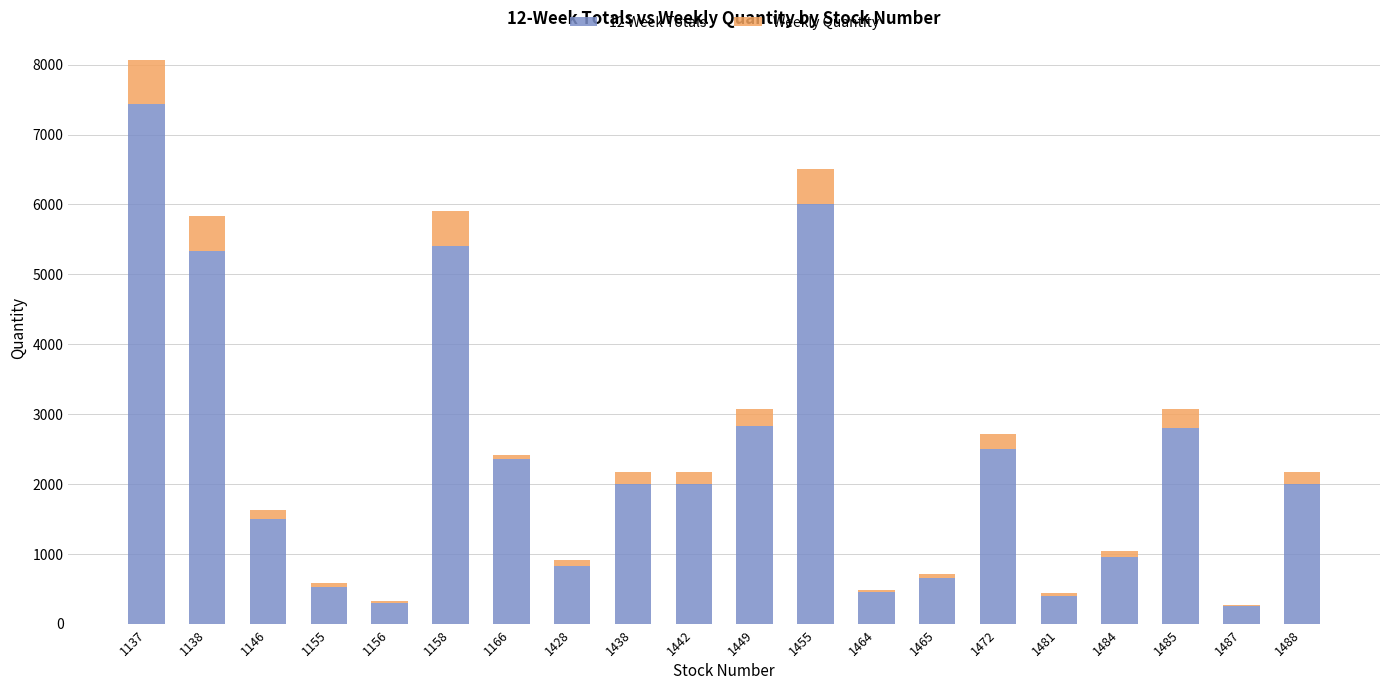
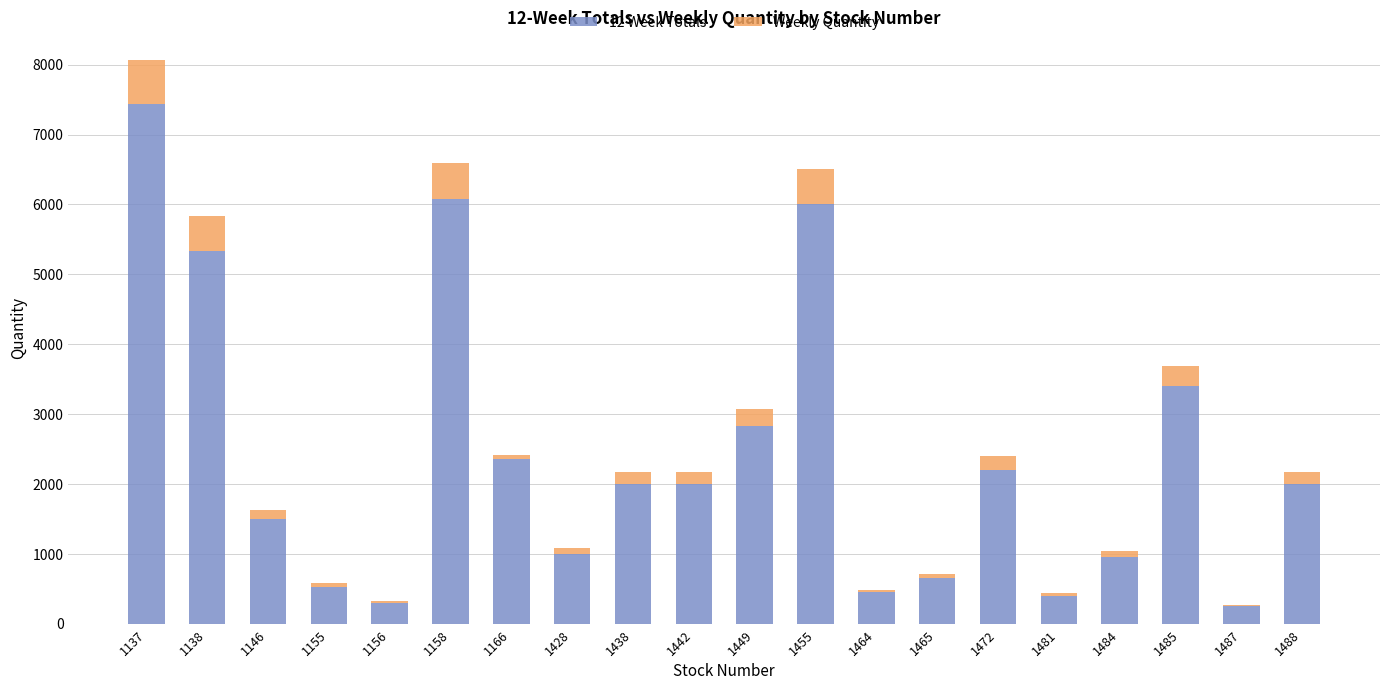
  {
    "12 Week Totals": {
      "1137": 7400,
      "1138": 5300,
      "1146": 1500,
      "1155": 500,
      "1156": 300,
-     "1158": 5400,
+     "1158": 6100,
      "1166": 2400,
-     "1428": 800,
+     "1428": 1000,
      "1438": 2000,
      "1442": 2000,
      "1449": 2800,
      "1455": 6000,
      "1464": 500,
      "1465": 700,
-     "1472": 2500,
+     "1472": 2200,
      "1481": 400,
      "1484": 1000,
-     "1485": 2800,
+     "1485": 3400,
      "1487": 300,
      "1488": 2000
    },
    "Weekly Quantity": {
      "1137": 600,
      "1138": 500,
      "1146": 100,
      "1155": 100,
      "1158": 500,
      "1166": 100,
      "1428": 100,
      "1438": 200,
      "1442": 200,
      "1449": 300,
      "1455": 500,
      "1464": 0,
      "1465": 100,
      "1472": 200,
      "1484": 100,
      "1485": 300,
      "1488": 200
    }
  }
